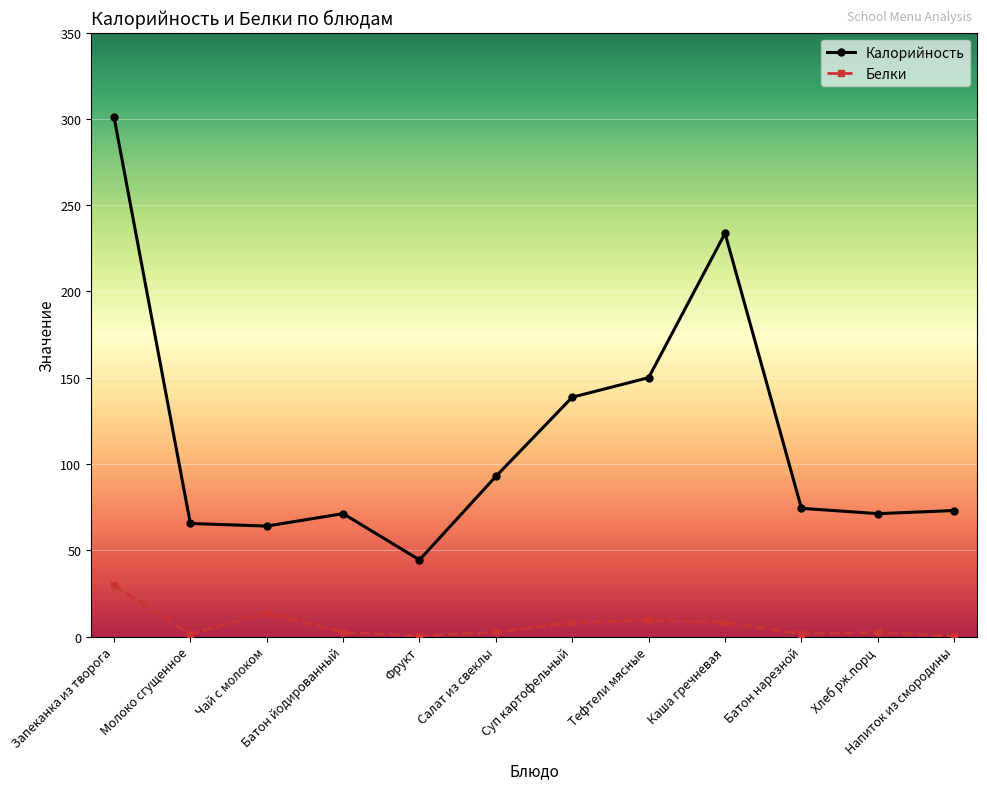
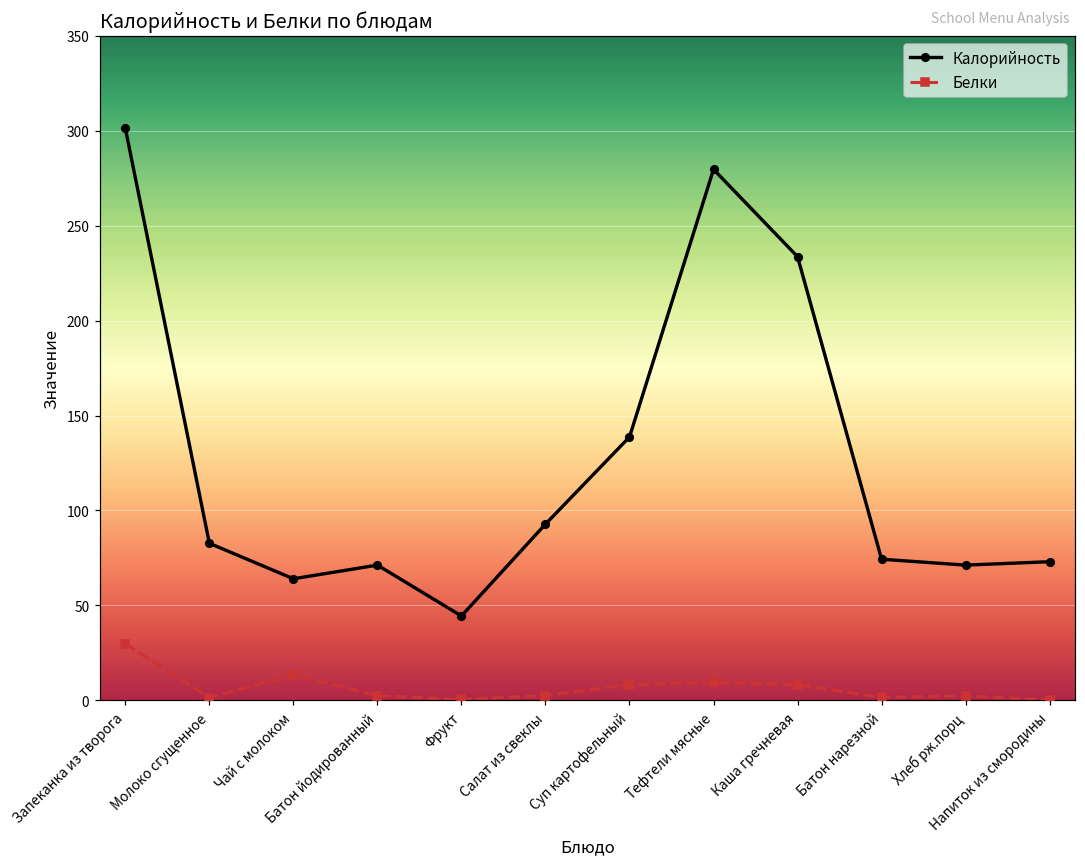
  {
    "Калорийность": {
      "Запеканка из творога": 301,
-     "Молоко сгущенное": 66,
+     "Молоко сгущенное": 83,
      "Чай с молоком": 64,
      "Батон йодированный": 71,
      "Фрукт": 44,
      "Салат из свеклы": 93,
      "Суп картофельный": 139,
-     "Тефтели мясные": 150,
+     "Тефтели мясные": 280,
      "Каша гречневая": 234,
      "Батон нарезной": 74,
      "Хлеб рж.порц": 71,
      "Напиток из смородины": 73
    },
    "Белки": {
      "Запеканка из творога": 30,
      "Молоко сгущенное": 1,
      "Чай с молоком": 13,
      "Батон йодированный": 2,
      "Фрукт": 0,
      "Салат из свеклы": 2,
      "Суп картофельный": 8,
      "Тефтели мясные": 9,
      "Каша гречневая": 8,
      "Батон нарезной": 2,
      "Хлеб рж.порц": 2,
      "Напиток из смородины": 0
    }
  }
